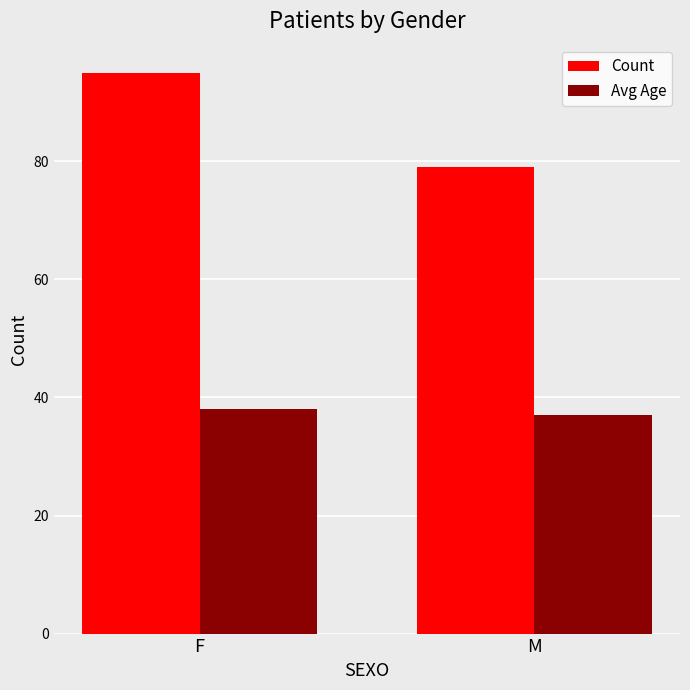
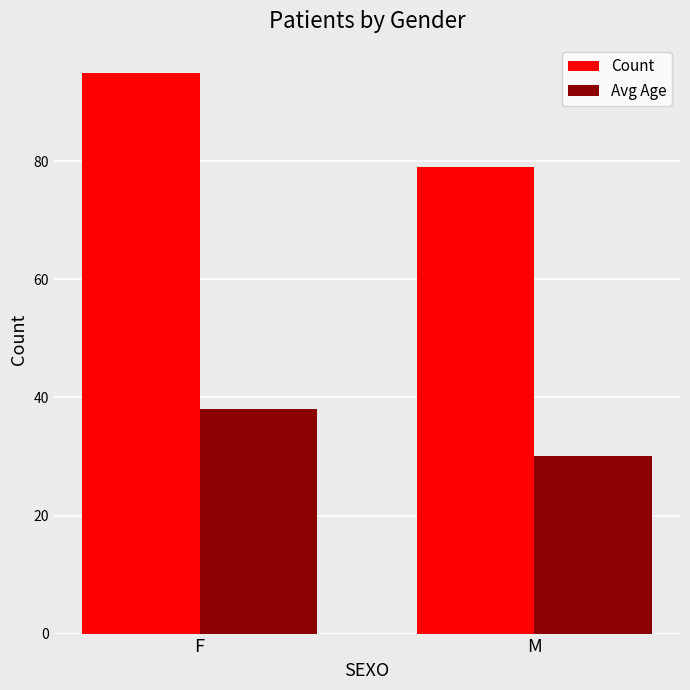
  {
    "Count": {
      "F": 95,
      "M": 79
    },
    "Avg Age": {
      "F": 38,
-     "M": 37
+     "M": 30
    }
  }
